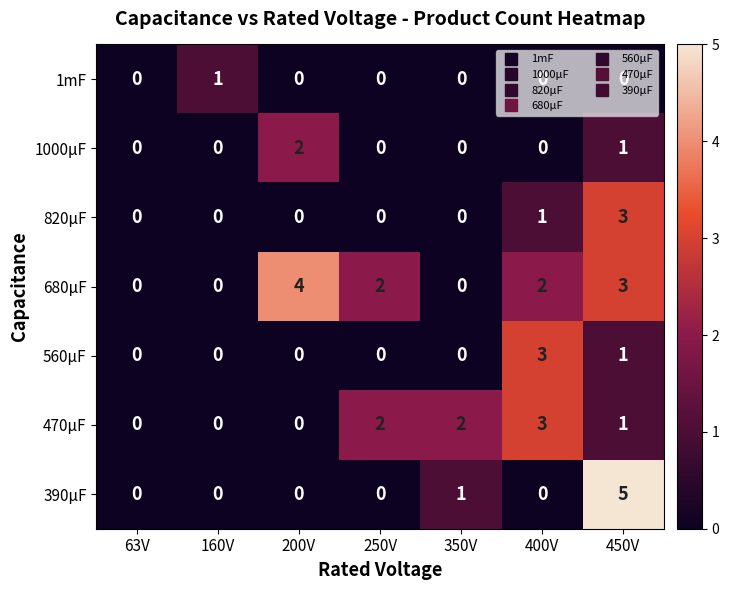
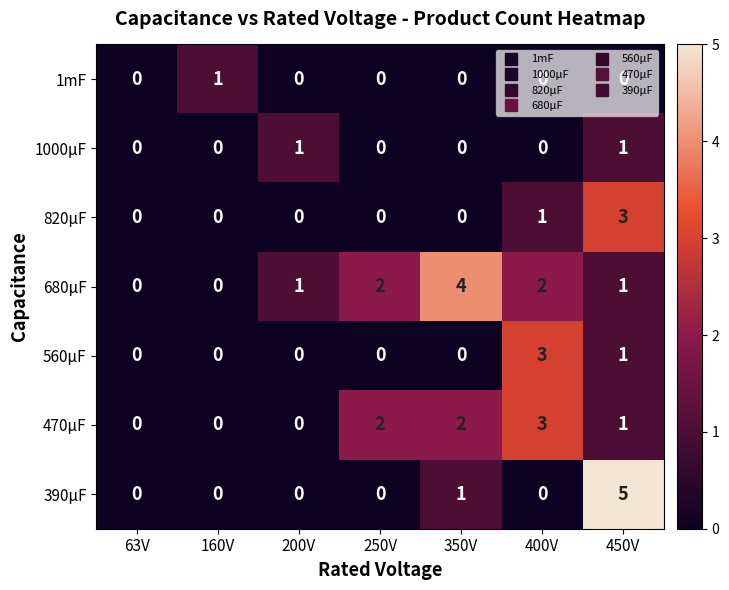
  {
    "1mF": {
      "63V": 0,
      "160V": 1,
      "200V": 0,
      "250V": 0,
      "350V": 0
    },
    "1000μF": {
      "63V": 0,
      "160V": 0,
-     "200V": 2,
+     "200V": 1,
      "250V": 0,
      "350V": 0,
      "400V": 0,
      "450V": 1
    },
    "820μF": {
      "63V": 0,
      "160V": 0,
      "200V": 0,
      "250V": 0,
      "350V": 0,
      "400V": 1,
      "450V": 3
    },
    "680μF": {
      "63V": 0,
      "160V": 0,
-     "200V": 4,
+     "200V": 1,
      "250V": 2,
-     "350V": 0,
+     "350V": 4,
      "400V": 2,
-     "450V": 3
+     "450V": 1
    },
    "560μF": {
      "63V": 0,
      "160V": 0,
      "200V": 0,
      "250V": 0,
      "350V": 0,
      "400V": 3,
      "450V": 1
    },
    "470μF": {
      "63V": 0,
      "160V": 0,
      "200V": 0,
      "250V": 2,
      "350V": 2,
      "400V": 3,
      "450V": 1
    },
    "390μF": {
      "63V": 0,
      "160V": 0,
      "200V": 0,
      "250V": 0,
      "350V": 1,
      "400V": 0,
      "450V": 5
    }
  }
